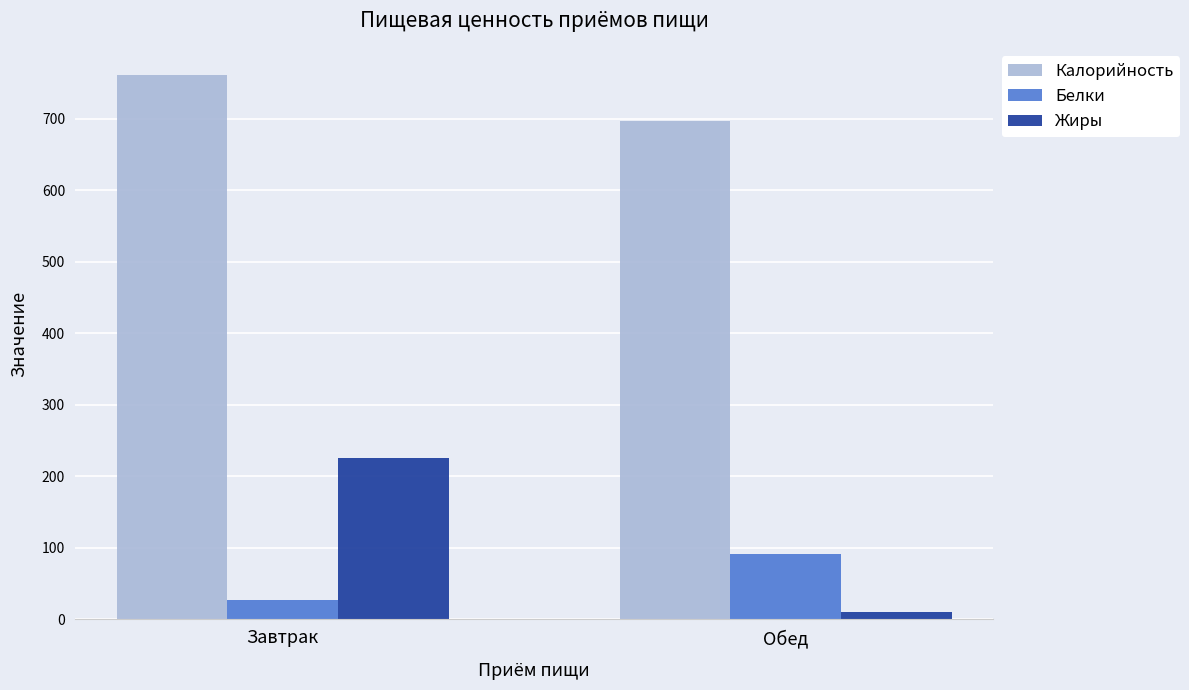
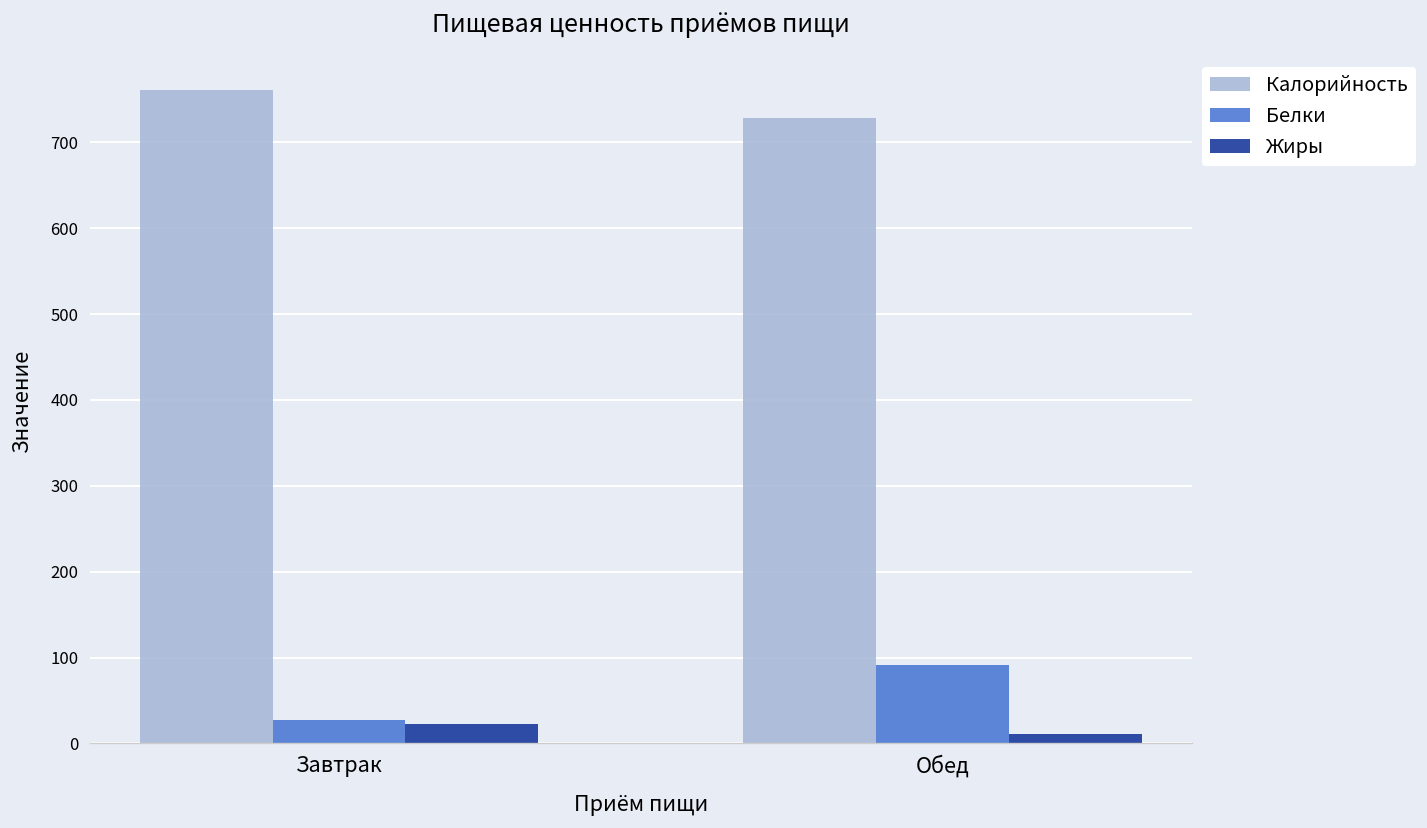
  {
    "Калорийность": {
      "Завтрак": 760,
-     "Обед": 700
+     "Обед": 730
    },
    "Белки": {
      "Завтрак": 30,
      "Обед": 90
    },
    "Жиры": {
-     "Завтрак": 230,
+     "Завтрак": 20,
      "Обед": 10
    }
  }
